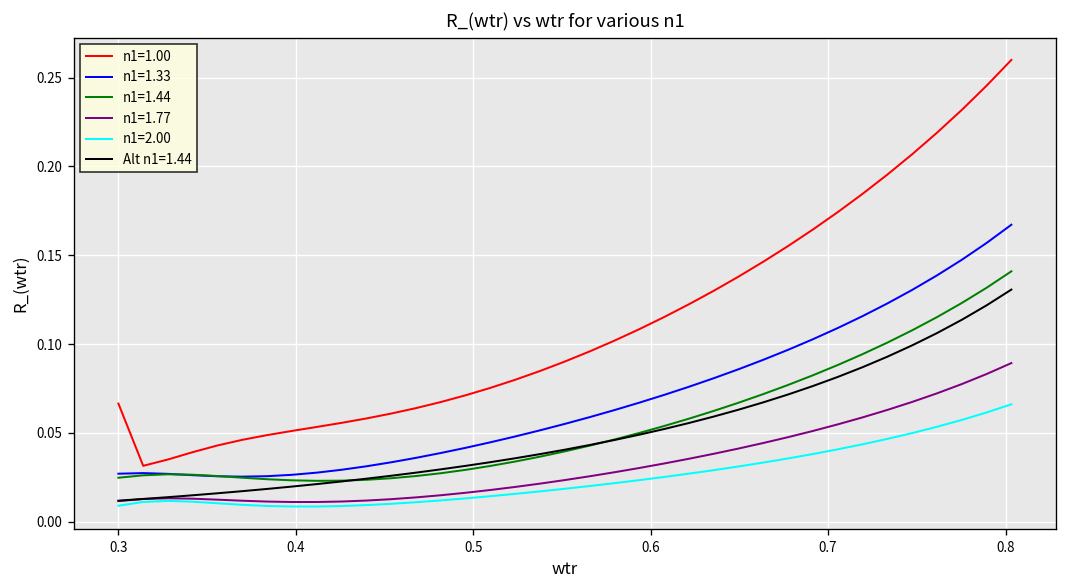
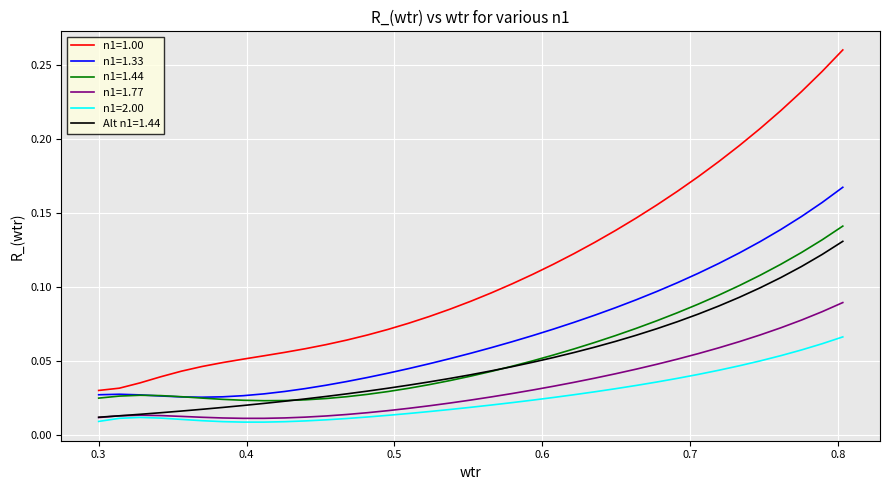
  {
    "n1=1.00": {
-     "0.3": 0.066
+     "0.3": 0.030
    },
    "n1=1.33": {
      "0.3": 0.027
    },
    "n1=1.44": {
      "0.3": 0.025
    },
    "n1=2.00": {
      "0.3": 0.009
    }
  }
